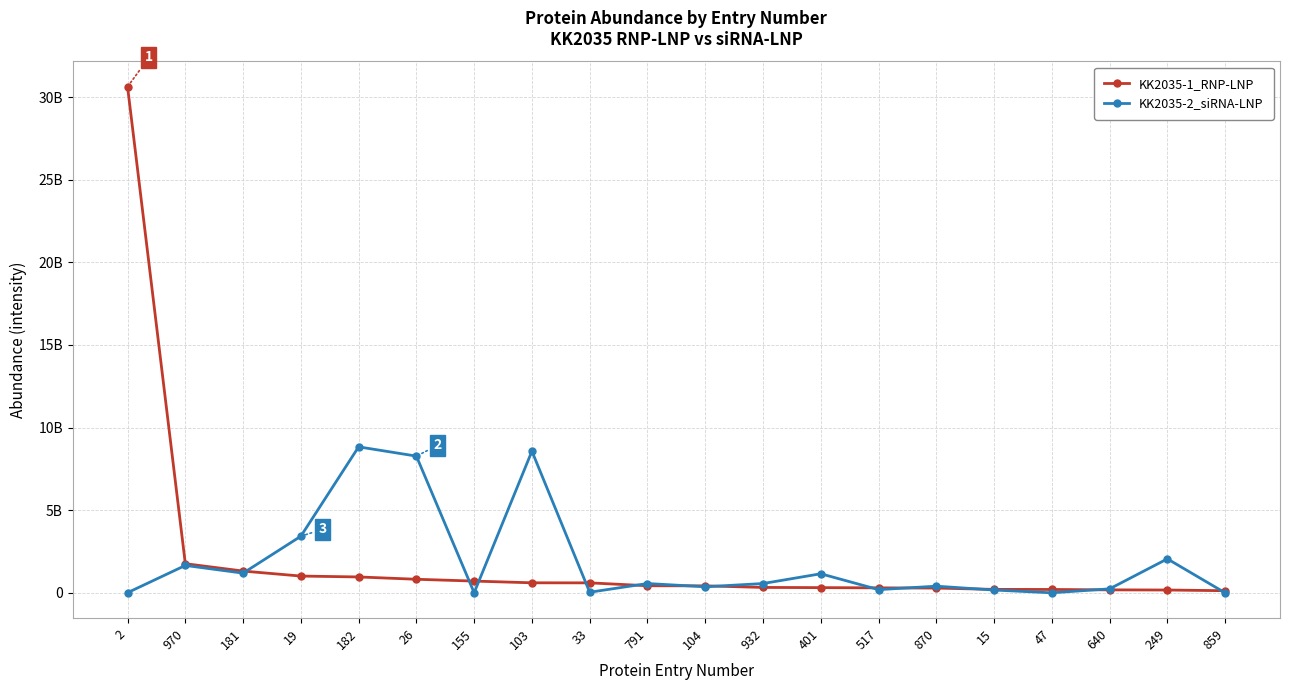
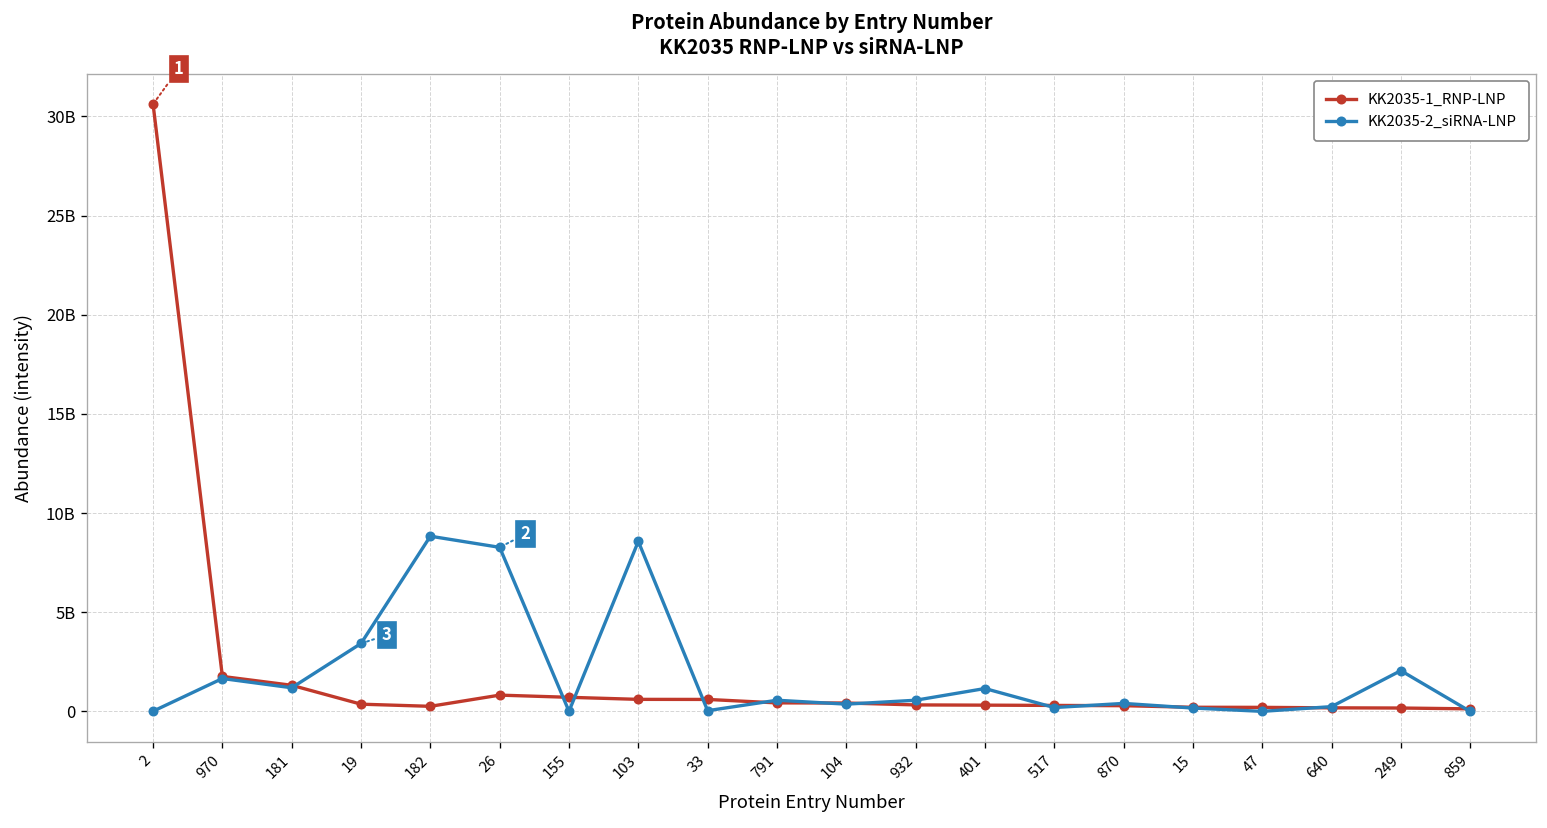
  {
    "KK2035-1_RNP-LNP": {
      "2": 30600000000,
-     "19": 1000000000,
-     "182": 1000000000,
+     "19": 400000000,
+     "182": 300000000,
      "26": 800000000,
      "155": 700000000,
      "103": 600000000,
      "33": 600000000,
      "932": 300000000,
      "401": 300000000,
      "47": 200000000,
      "249": 200000000
    },
    "KK2035-2_siRNA-LNP": {
      "2": 0,
      "182": 8800000000,
      "155": 0,
      "103": 8600000000,
      "33": 0,
      "932": 600000000,
      "401": 1200000000,
      "47": 0,
      "249": 2100000000
    }
  }
